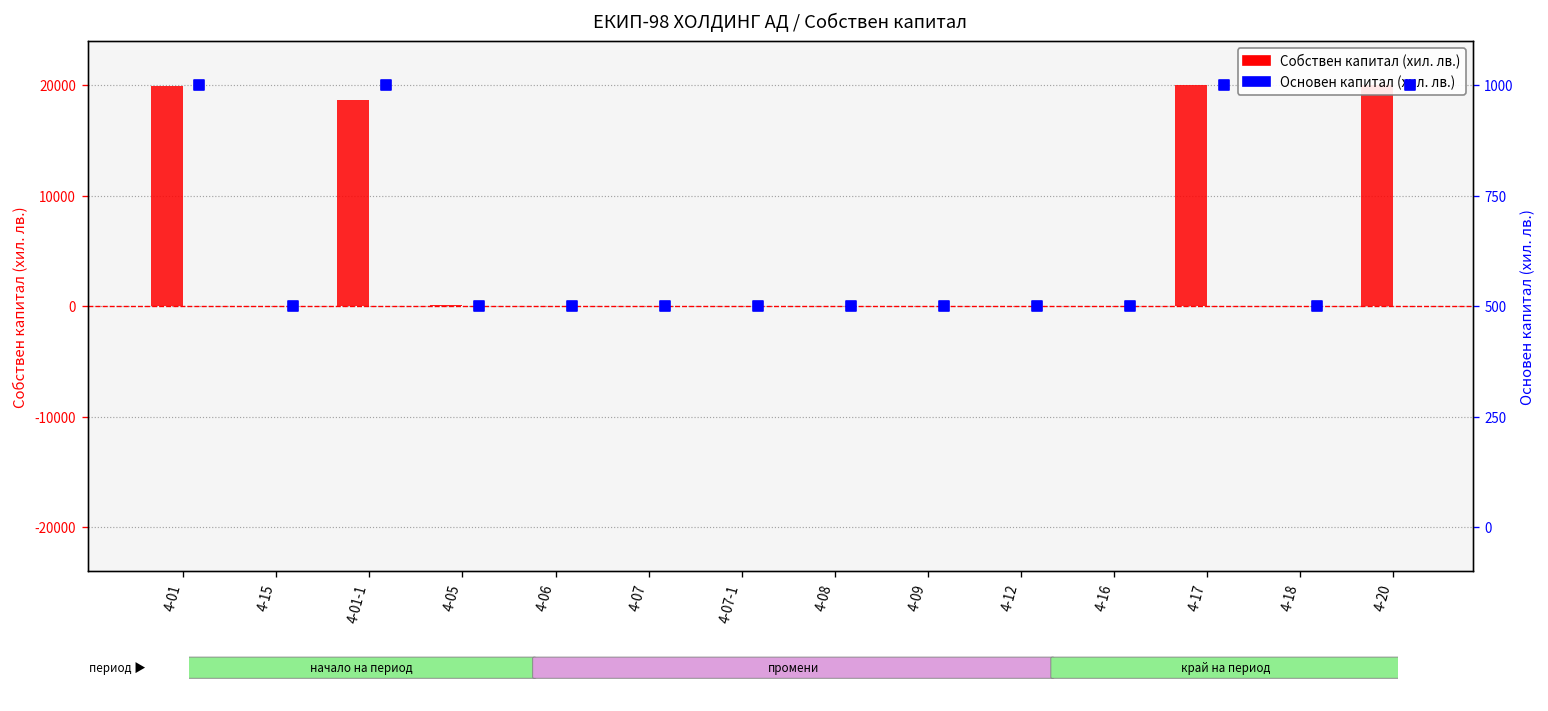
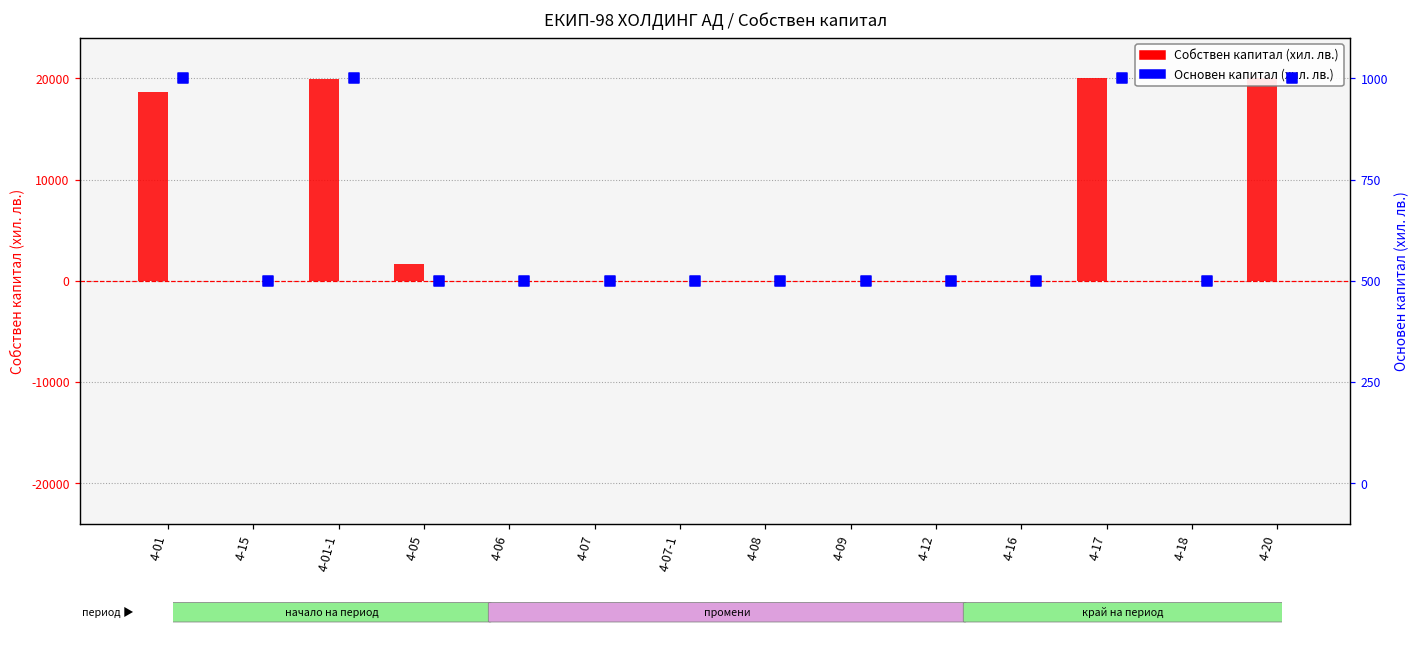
  {
    "Собствен капитал (хил. лв.)": {
-     "4-01": 20000,
+     "4-01": 19000,
      "4-15": 0,
-     "4-01-1": 19000,
-     "4-05": 0,
+     "4-01-1": 20000,
+     "4-05": 2000,
      "4-06": 0,
      "4-07": 0,
      "4-07-1": 0,
      "4-08": 0,
      "4-09": 0,
      "4-12": 0,
      "4-16": 0,
      "4-17": 20000,
      "4-18": 0
    }
  }
